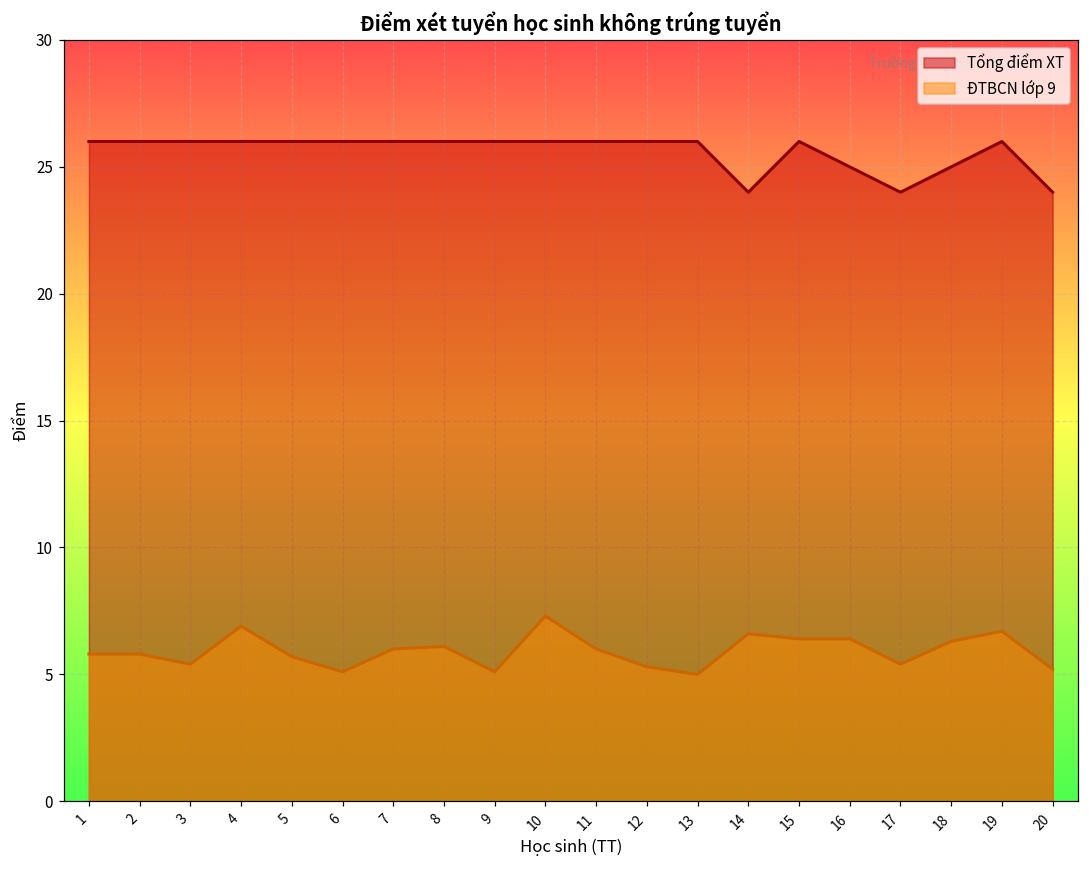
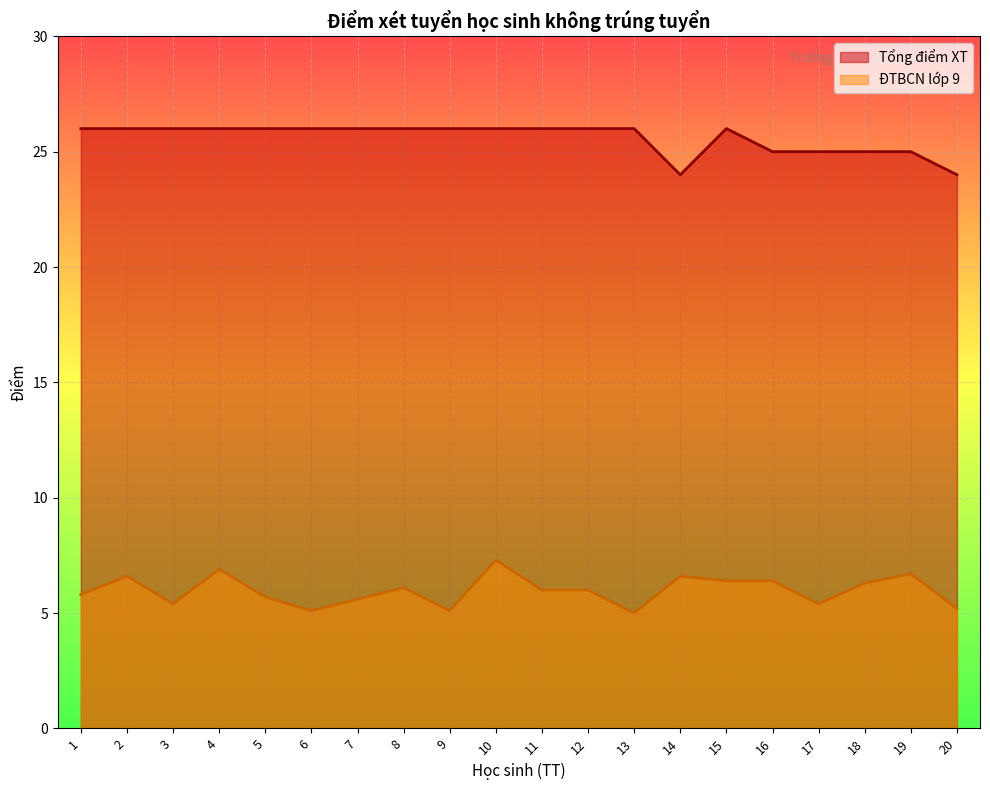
  {
    "Tổng điểm XT": {
      "1": 26,
      "2": 26,
      "3": 26,
      "4": 26,
      "5": 26,
      "6": 26,
      "7": 26,
      "8": 26,
      "9": 26,
      "10": 26,
      "11": 26,
      "12": 26,
      "13": 26,
      "14": 24,
      "15": 26,
      "16": 25,
-     "17": 24,
+     "17": 25,
      "18": 25,
-     "19": 26,
+     "19": 25,
      "20": 24
    },
    "ĐTBCN lớp 9": {
      "1": 5.8,
-     "2": 5.8,
+     "2": 6.6,
      "3": 5.4,
      "4": 6.9,
      "5": 5.7,
      "6": 5.1,
-     "7": 6.0,
+     "7": 5.6,
      "8": 6.1,
      "9": 5.1,
      "10": 7.3,
      "11": 6.0,
-     "12": 5.3,
+     "12": 6.0,
      "13": 5.0,
      "14": 6.6,
      "15": 6.4,
      "16": 6.4,
      "17": 5.4,
      "18": 6.3,
      "19": 6.7,
      "20": 5.2
    }
  }
